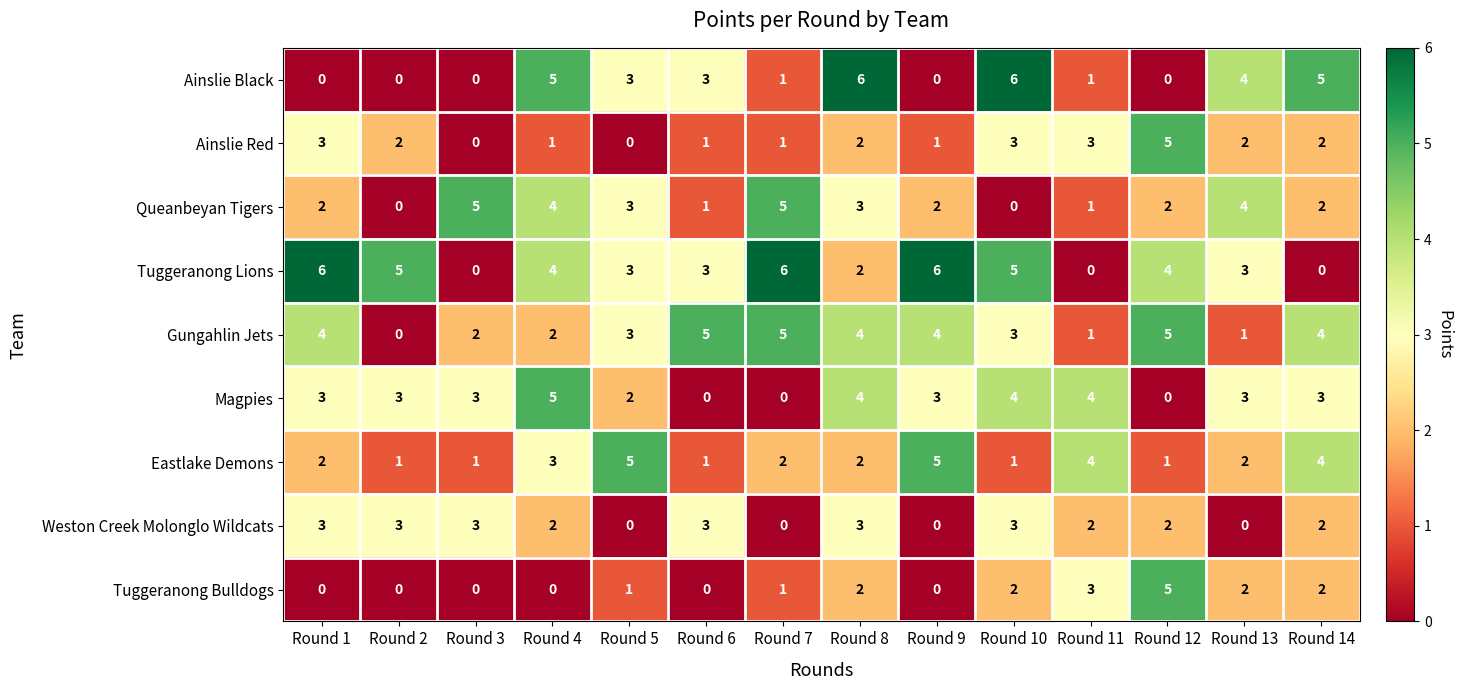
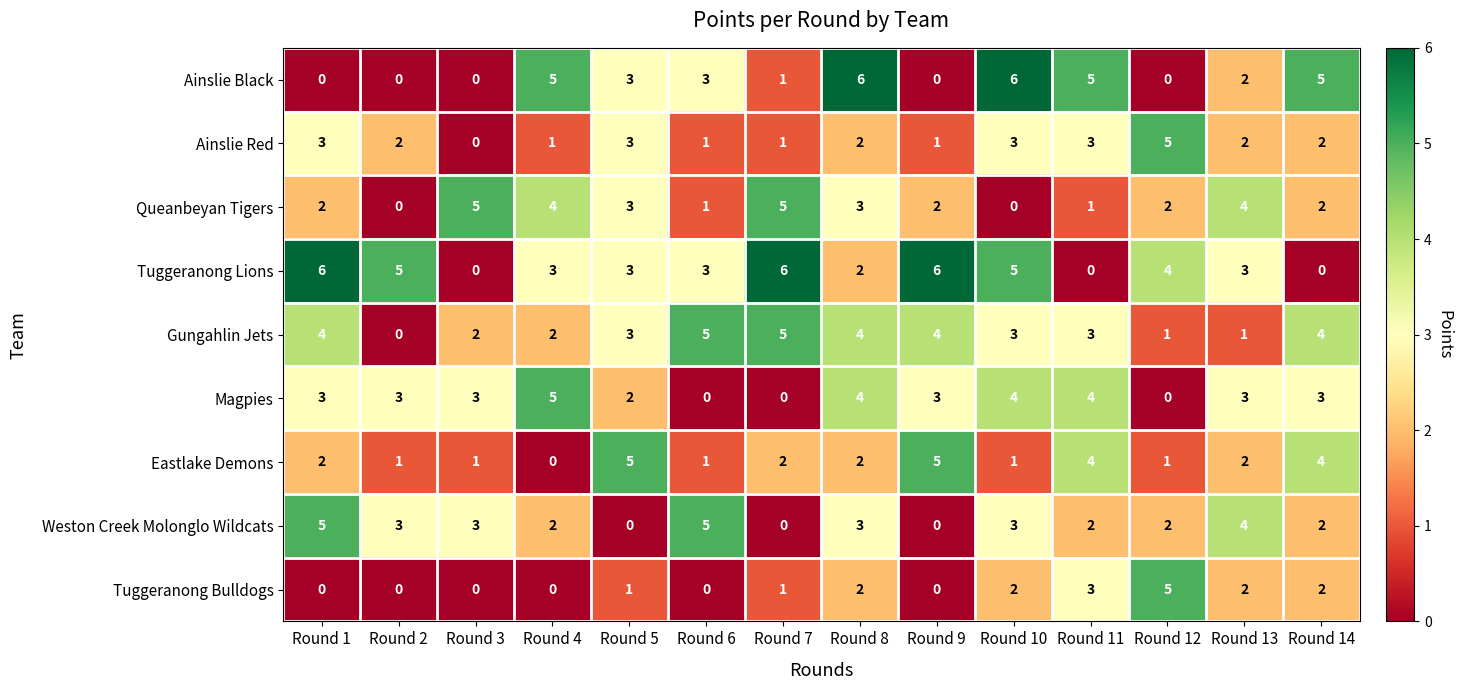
  {
    "Ainslie Black": {
      "Round 1": 0,
      "Round 2": 0,
      "Round 3": 0,
      "Round 4": 5,
      "Round 5": 3,
      "Round 6": 3,
      "Round 7": 1,
      "Round 8": 6,
      "Round 9": 0,
      "Round 10": 6,
-     "Round 11": 1,
+     "Round 11": 5,
      "Round 12": 0,
-     "Round 13": 4,
+     "Round 13": 2,
      "Round 14": 5
    },
    "Ainslie Red": {
      "Round 1": 3,
      "Round 2": 2,
      "Round 3": 0,
      "Round 4": 1,
-     "Round 5": 0,
+     "Round 5": 3,
      "Round 6": 1,
      "Round 7": 1,
      "Round 8": 2,
      "Round 9": 1,
      "Round 10": 3,
      "Round 11": 3,
      "Round 12": 5,
      "Round 13": 2,
      "Round 14": 2
    },
    "Queanbeyan Tigers": {
      "Round 1": 2,
      "Round 2": 0,
      "Round 3": 5,
      "Round 4": 4,
      "Round 5": 3,
      "Round 6": 1,
      "Round 7": 5,
      "Round 8": 3,
      "Round 9": 2,
      "Round 10": 0,
      "Round 11": 1,
      "Round 12": 2,
      "Round 13": 4,
      "Round 14": 2
    },
    "Tuggeranong Lions": {
      "Round 1": 6,
      "Round 2": 5,
      "Round 3": 0,
-     "Round 4": 4,
+     "Round 4": 3,
      "Round 5": 3,
      "Round 6": 3,
      "Round 7": 6,
      "Round 8": 2,
      "Round 9": 6,
      "Round 10": 5,
      "Round 11": 0,
      "Round 12": 4,
      "Round 13": 3,
      "Round 14": 0
    },
    "Gungahlin Jets": {
      "Round 1": 4,
      "Round 2": 0,
      "Round 3": 2,
      "Round 4": 2,
      "Round 5": 3,
      "Round 6": 5,
      "Round 7": 5,
      "Round 8": 4,
      "Round 9": 4,
      "Round 10": 3,
-     "Round 11": 1,
-     "Round 12": 5,
+     "Round 11": 3,
+     "Round 12": 1,
      "Round 13": 1,
      "Round 14": 4
    },
    "Magpies": {
      "Round 1": 3,
      "Round 2": 3,
      "Round 3": 3,
      "Round 4": 5,
      "Round 5": 2,
      "Round 6": 0,
      "Round 7": 0,
      "Round 8": 4,
      "Round 9": 3,
      "Round 10": 4,
      "Round 11": 4,
      "Round 12": 0,
      "Round 13": 3,
      "Round 14": 3
    },
    "Eastlake Demons": {
      "Round 1": 2,
      "Round 2": 1,
      "Round 3": 1,
-     "Round 4": 3,
+     "Round 4": 0,
      "Round 5": 5,
      "Round 6": 1,
      "Round 7": 2,
      "Round 8": 2,
      "Round 9": 5,
      "Round 10": 1,
      "Round 11": 4,
      "Round 12": 1,
      "Round 13": 2,
      "Round 14": 4
    },
    "Weston Creek Molonglo Wildcats": {
-     "Round 1": 3,
+     "Round 1": 5,
      "Round 2": 3,
      "Round 3": 3,
      "Round 4": 2,
      "Round 5": 0,
-     "Round 6": 3,
+     "Round 6": 5,
      "Round 7": 0,
      "Round 8": 3,
      "Round 9": 0,
      "Round 10": 3,
      "Round 11": 2,
      "Round 12": 2,
-     "Round 13": 0,
+     "Round 13": 4,
      "Round 14": 2
    },
    "Tuggeranong Bulldogs": {
      "Round 1": 0,
      "Round 2": 0,
      "Round 3": 0,
      "Round 4": 0,
      "Round 5": 1,
      "Round 6": 0,
      "Round 7": 1,
      "Round 8": 2,
      "Round 9": 0,
      "Round 10": 2,
      "Round 11": 3,
      "Round 12": 5,
      "Round 13": 2,
      "Round 14": 2
    }
  }
